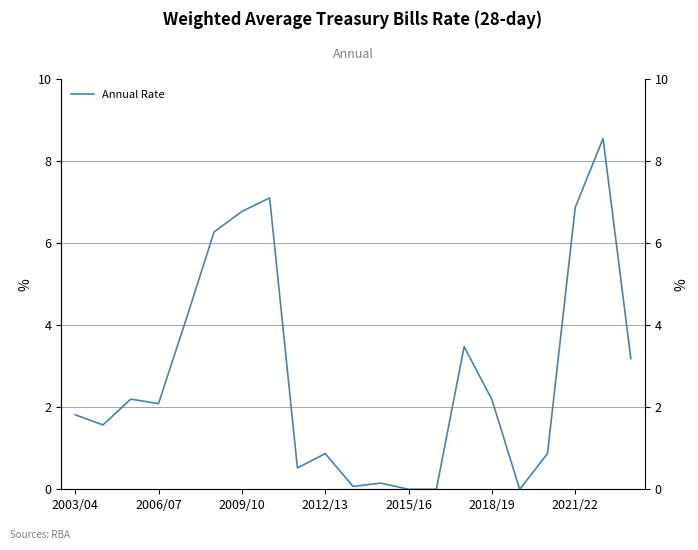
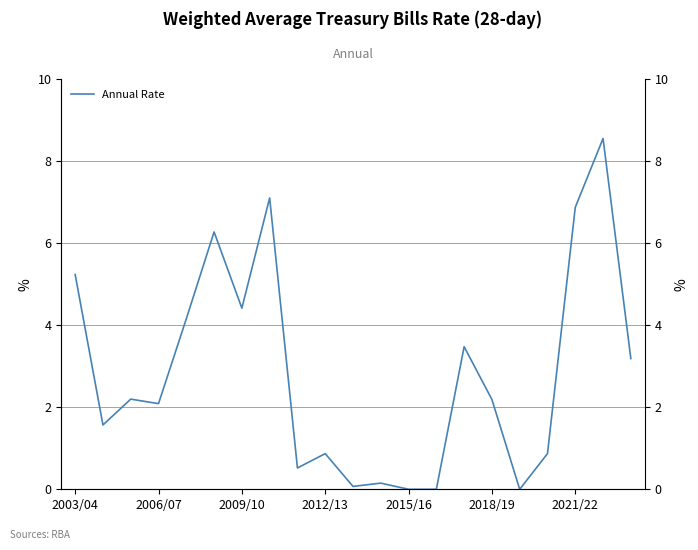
  {
-   "2003/04": 1.8,
+   "2003/04": 5.2,
    "2006/07": 2.1,
-   "2009/10": 6.8,
+   "2009/10": 4.4,
    "2012/13": 0.9,
    "2015/16": 0.0,
    "2018/19": 2.2,
    "2021/22": 6.9
  }
